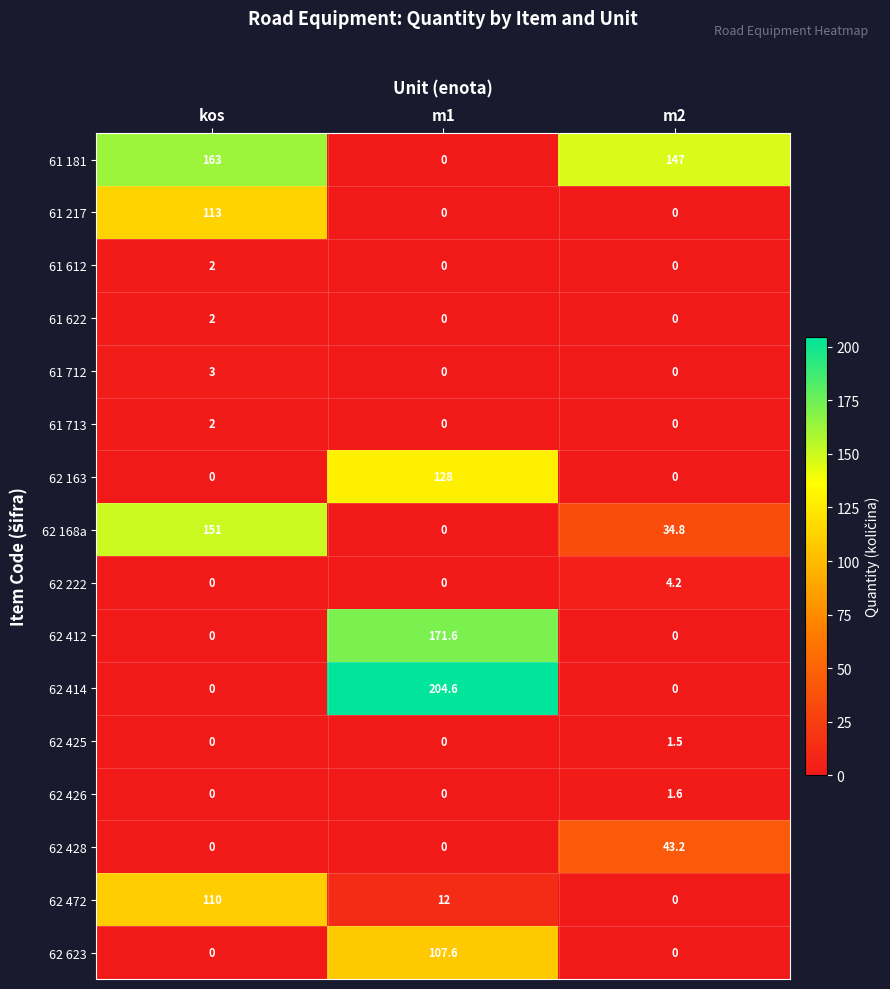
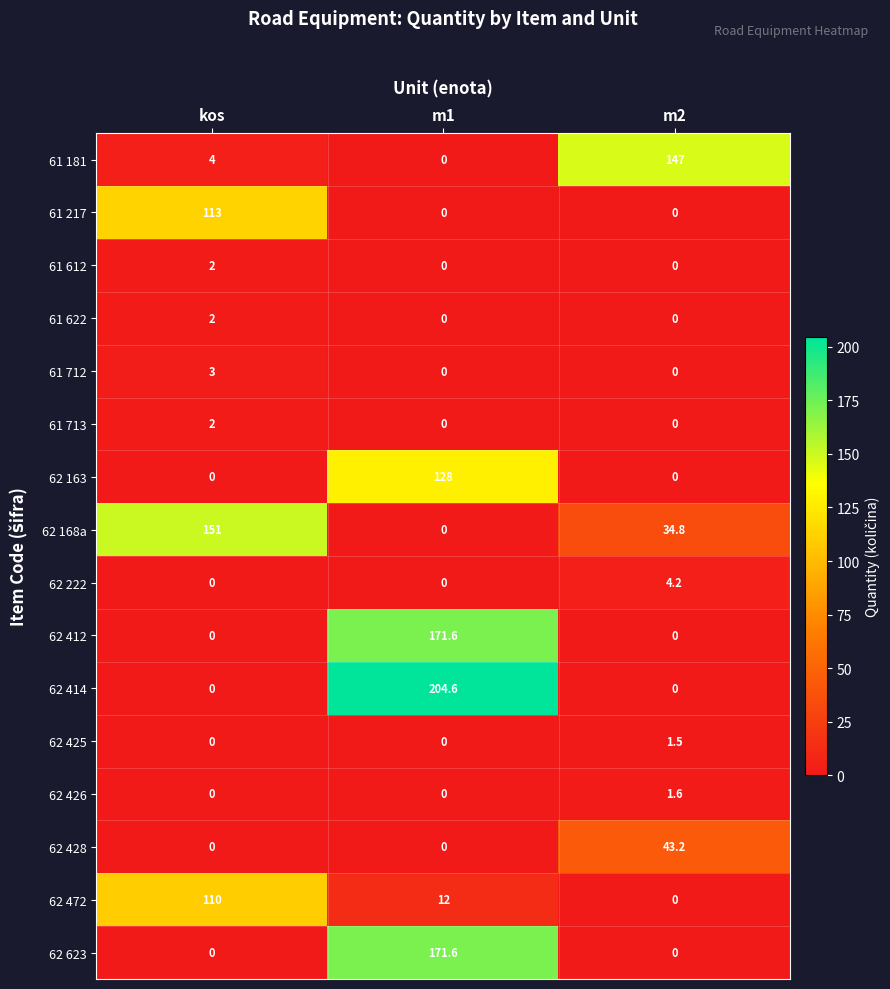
  {
    "61 181": {
-     "kos": 163,
+     "kos": 4,
      "m1": 0,
      "m2": 147
    },
    "61 217": {
      "kos": 113,
      "m1": 0,
      "m2": 0
    },
    "61 612": {
      "kos": 2,
      "m1": 0,
      "m2": 0
    },
    "61 622": {
      "kos": 2,
      "m1": 0,
      "m2": 0
    },
    "61 712": {
      "kos": 3,
      "m1": 0,
      "m2": 0
    },
    "61 713": {
      "kos": 2,
      "m1": 0,
      "m2": 0
    },
    "62 163": {
      "kos": 0,
      "m1": 128,
      "m2": 0
    },
    "62 168a": {
      "kos": 151,
      "m1": 0,
      "m2": 34.8
    },
    "62 222": {
      "kos": 0,
      "m1": 0,
      "m2": 4.2
    },
    "62 412": {
      "kos": 0,
      "m1": 171.6,
      "m2": 0
    },
    "62 414": {
      "kos": 0,
      "m1": 204.6,
      "m2": 0
    },
    "62 425": {
      "kos": 0,
      "m1": 0,
      "m2": 1.5
    },
    "62 426": {
      "kos": 0,
      "m1": 0,
      "m2": 1.6
    },
    "62 428": {
      "kos": 0,
      "m1": 0,
      "m2": 43.2
    },
    "62 472": {
      "kos": 110,
      "m1": 12,
      "m2": 0
    },
    "62 623": {
      "kos": 0,
-     "m1": 107.6,
+     "m1": 171.6,
      "m2": 0
    }
  }
